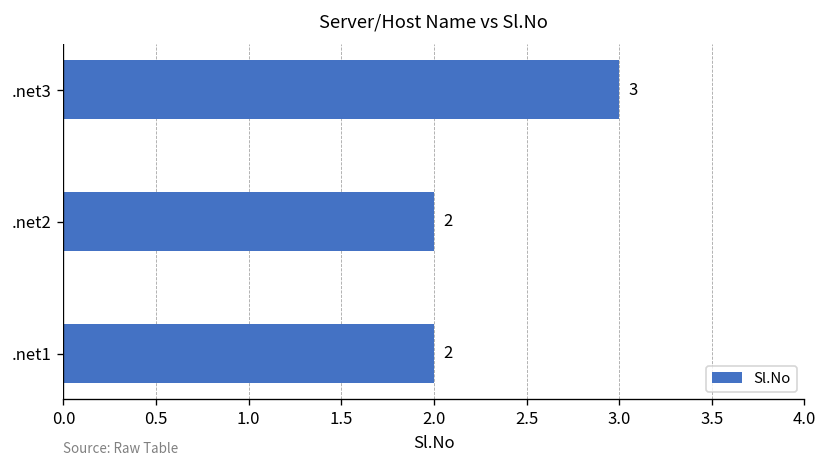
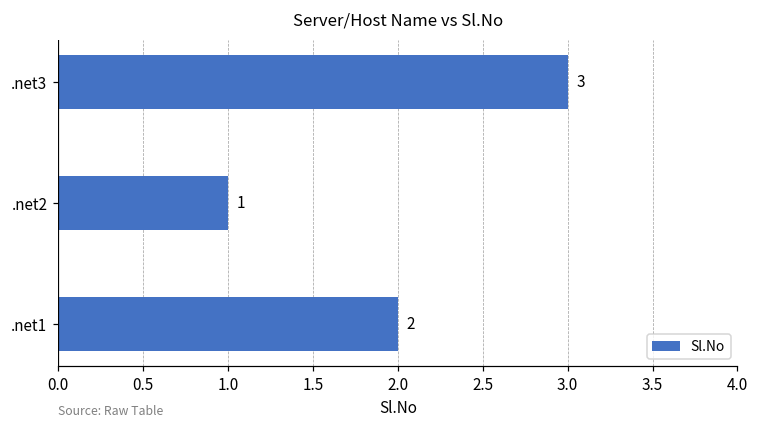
  {
    ".net3": 3,
-   ".net2": 2,
+   ".net2": 1,
    ".net1": 2
  }
